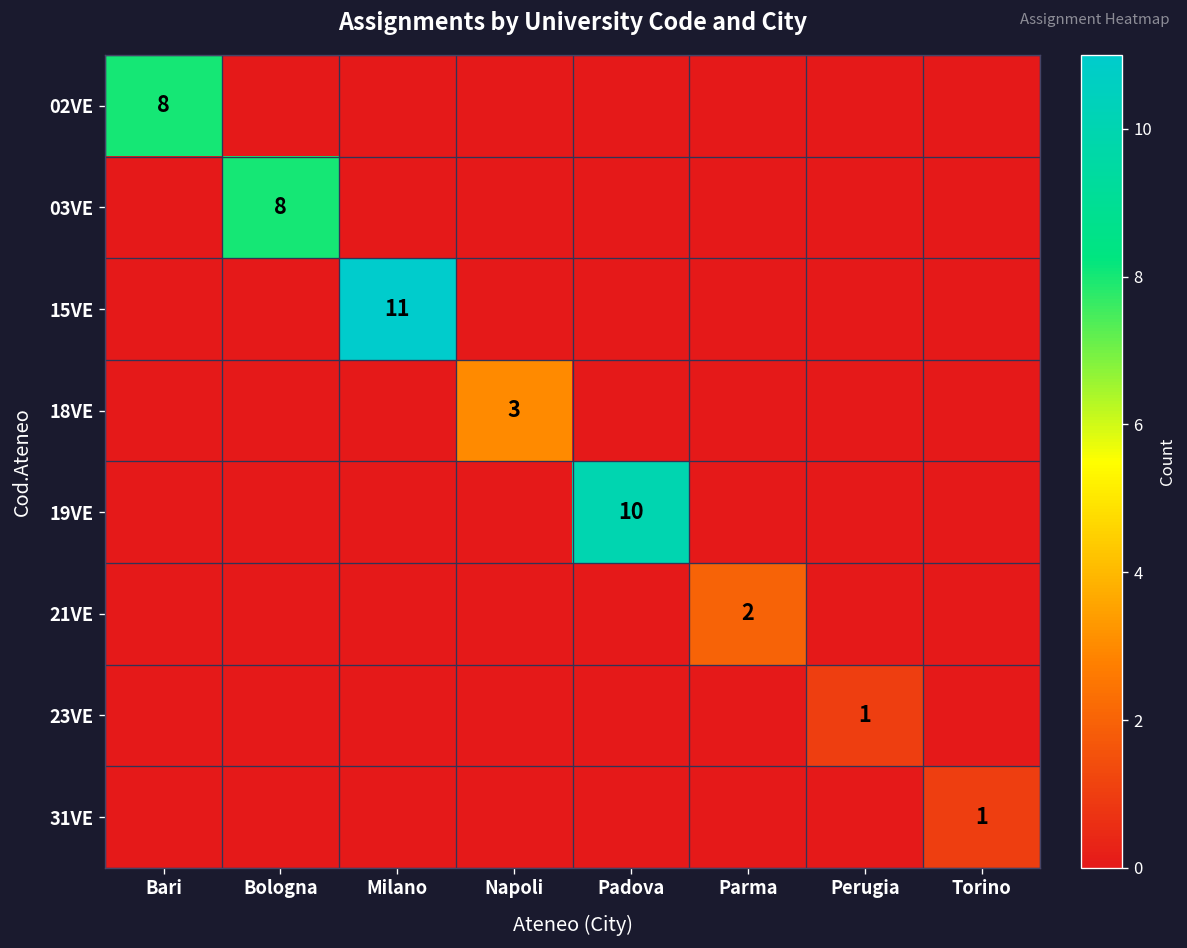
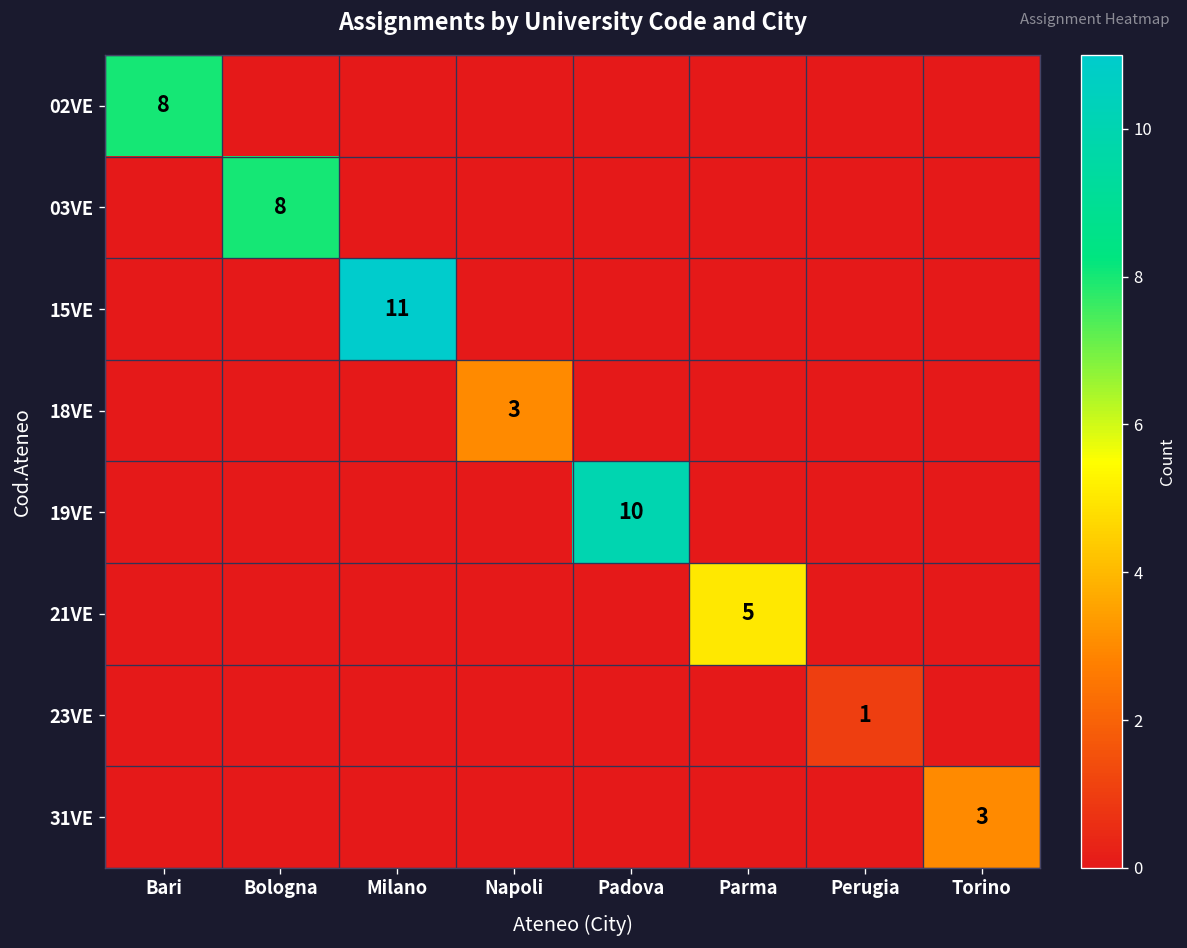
  {
    "02VE": {
      "Bari": 8
    },
    "03VE": {
      "Bologna": 8
    },
    "15VE": {
      "Milano": 11
    },
    "18VE": {
      "Napoli": 3
    },
    "19VE": {
      "Padova": 10
    },
    "21VE": {
-     "Parma": 2
+     "Parma": 5
    },
    "23VE": {
      "Perugia": 1
    },
    "31VE": {
-     "Torino": 1
+     "Torino": 3
    }
  }
